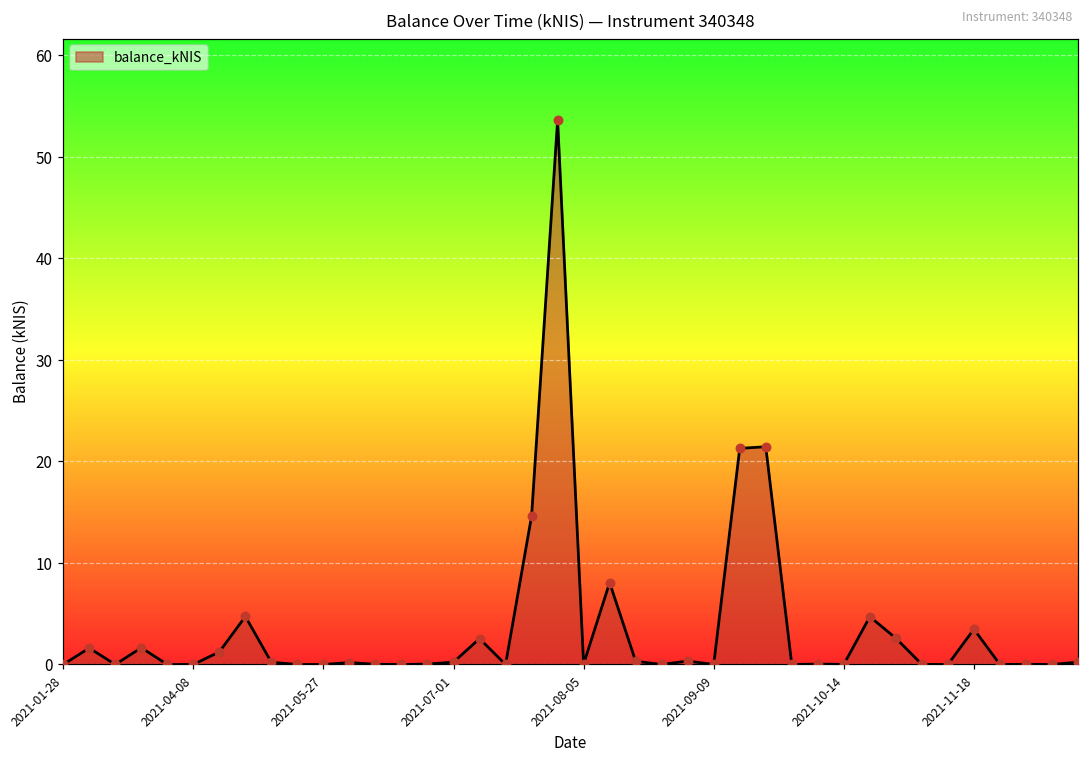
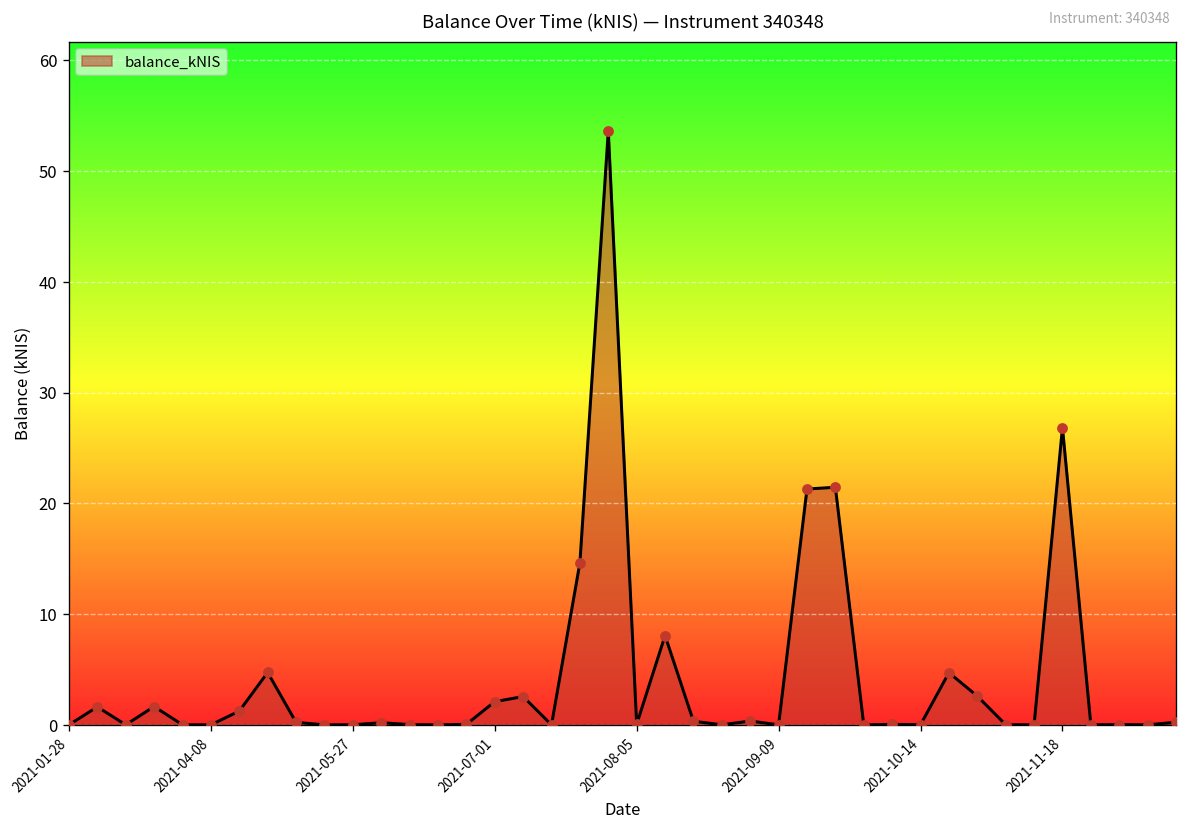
  {
    "2021-01-28": 0,
    "2021-04-08": 0,
    "2021-05-27": 0,
-   "2021-07-01": 0,
+   "2021-07-01": 2,
    "2021-08-05": 0,
    "2021-09-09": 0,
    "2021-10-14": 0,
-   "2021-11-18": 3
+   "2021-11-18": 27
  }
